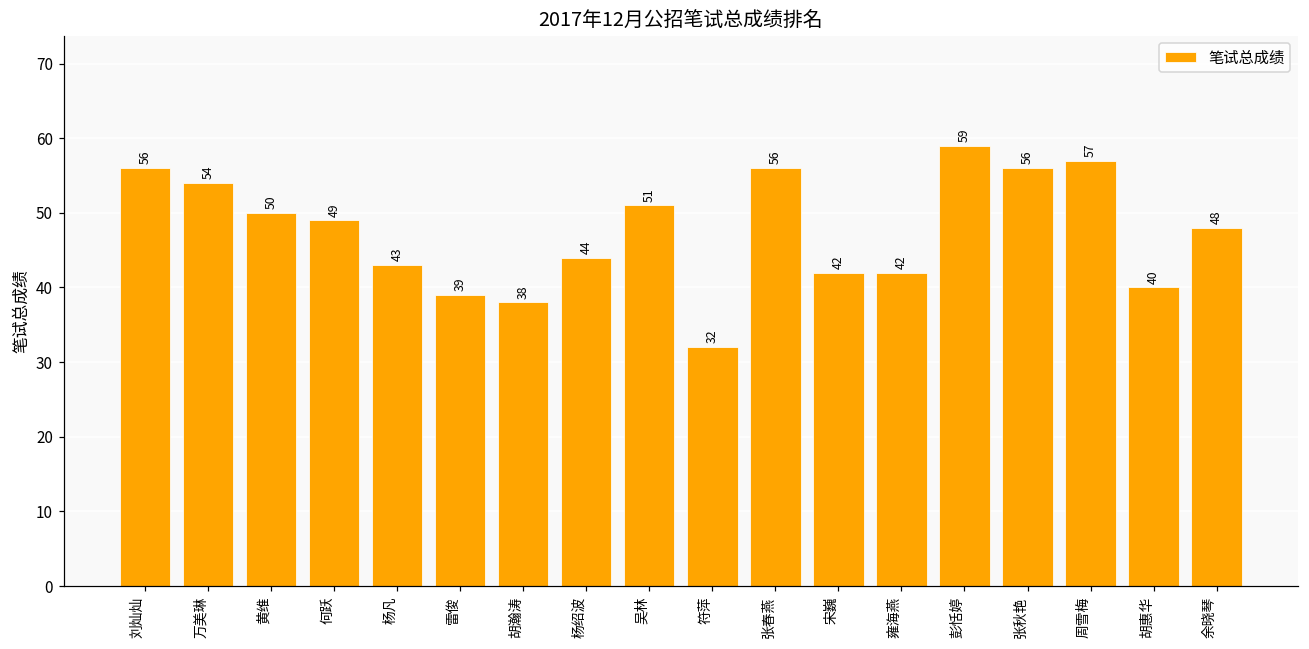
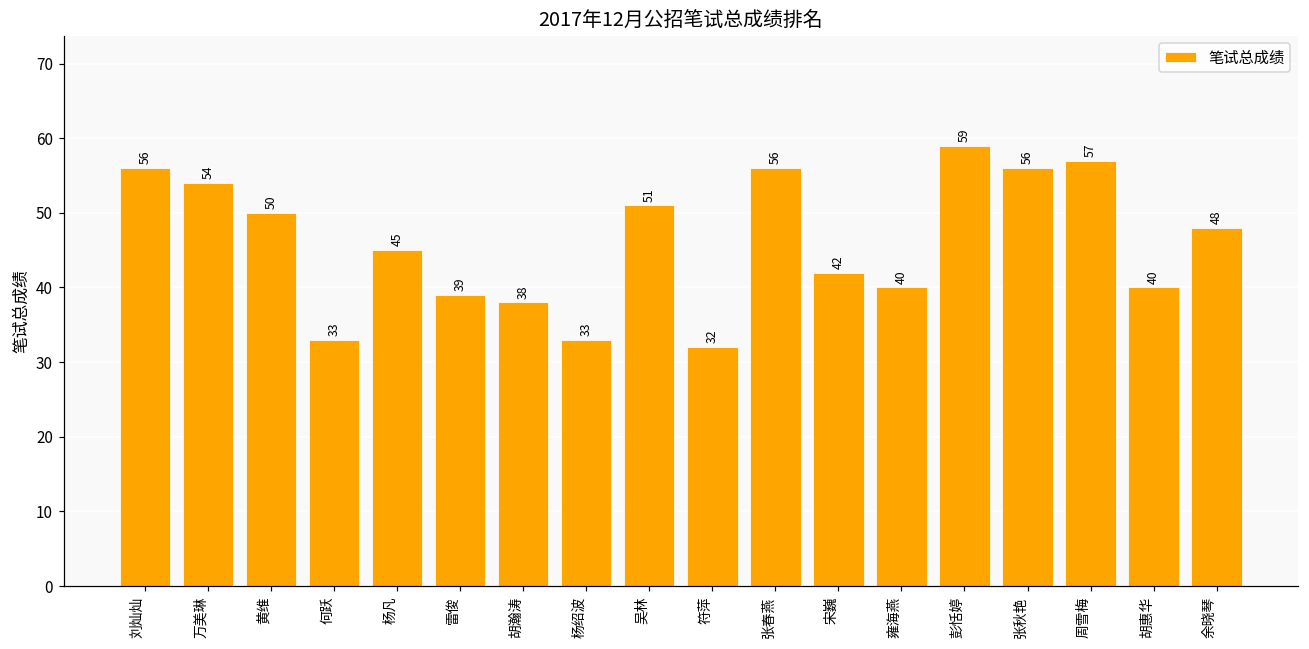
  {
    "刘灿灿": 56,
    "万美琳": 54,
    "黄维": 50,
-   "何跃": 49,
-   "杨凡": 43,
+   "何跃": 33,
+   "杨凡": 45,
    "雷俊": 39,
    "胡瀚涛": 38,
-   "杨绍波": 44,
+   "杨绍波": 33,
    "吴林": 51,
    "符萍": 32,
    "张春燕": 56,
    "宋巍": 42,
-   "雍海燕": 42,
+   "雍海燕": 40,
    "彭恬婷": 59,
    "张秋艳": 56,
    "周雪梅": 57,
    "胡惠华": 40,
    "余晓琴": 48
  }
